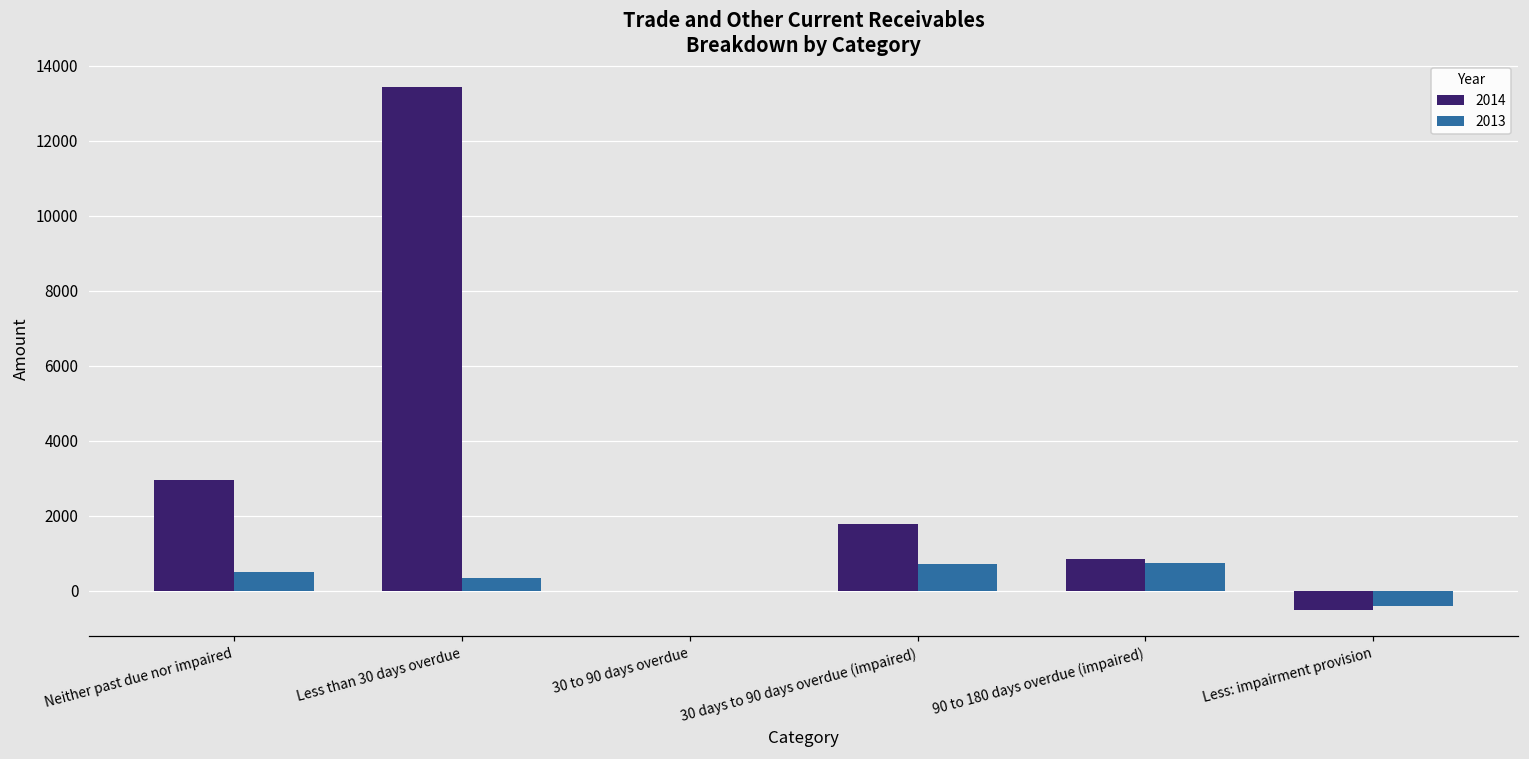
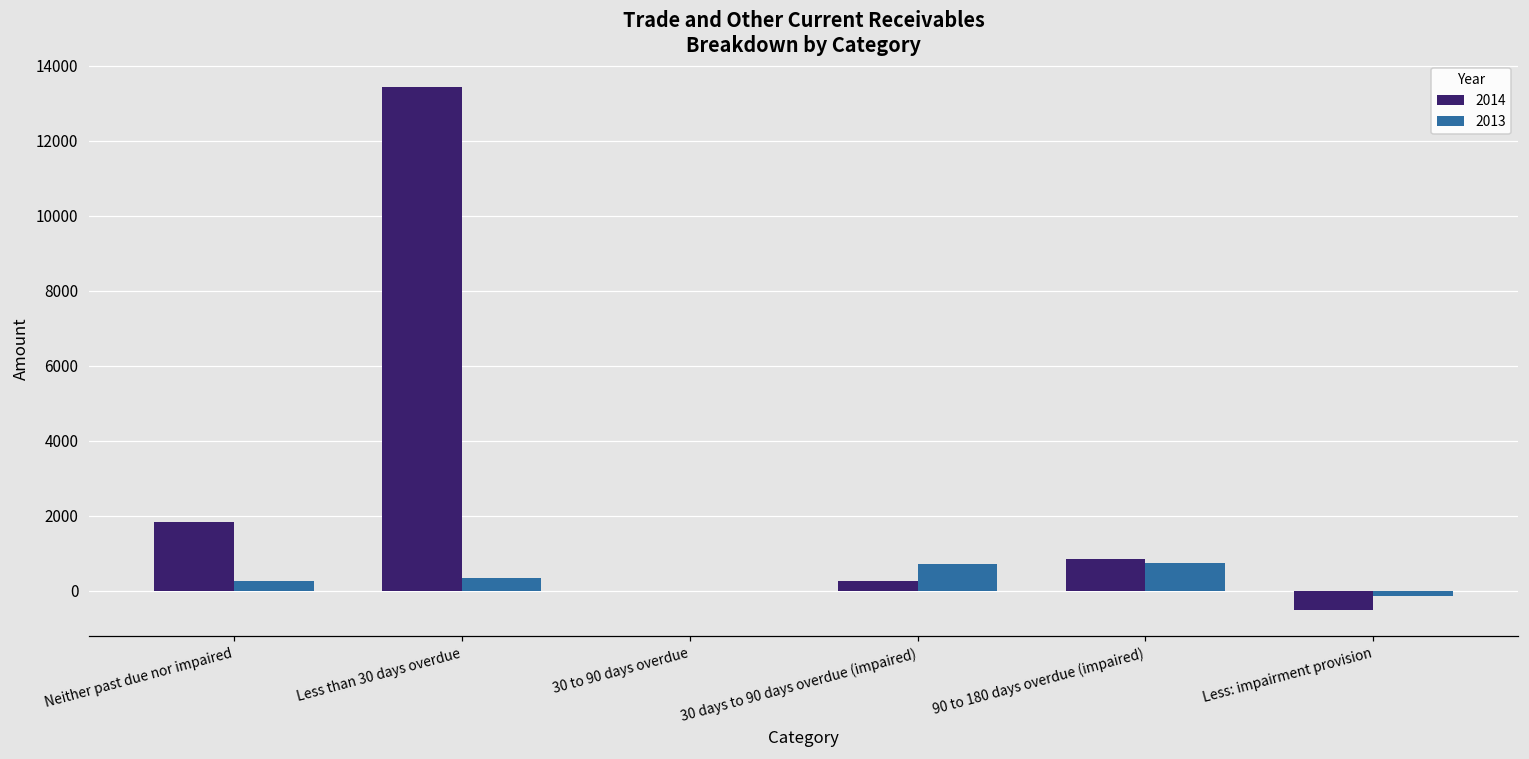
  {
    "2014": {
-     "Neither past due nor impaired": 3000,
+     "Neither past due nor impaired": 1800,
      "Less than 30 days overdue": 13400,
      "30 to 90 days overdue": 0,
-     "30 days to 90 days overdue (impaired)": 1800,
+     "30 days to 90 days overdue (impaired)": 300,
      "90 to 180 days overdue (impaired)": 900,
      "Less: impairment provision": -500
    },
    "2013": {
-     "Neither past due nor impaired": 500,
+     "Neither past due nor impaired": 300,
      "Less than 30 days overdue": 300,
      "30 to 90 days overdue": 0,
      "30 days to 90 days overdue (impaired)": 700,
      "90 to 180 days overdue (impaired)": 700,
-     "Less: impairment provision": -400
+     "Less: impairment provision": -100
    }
  }
